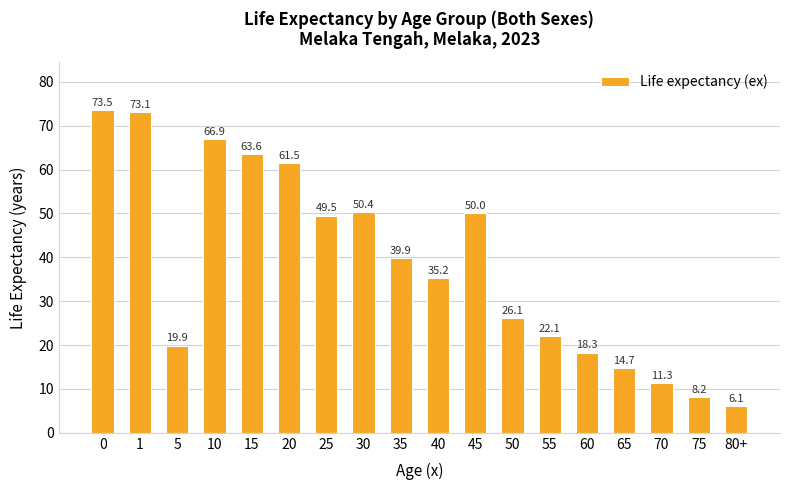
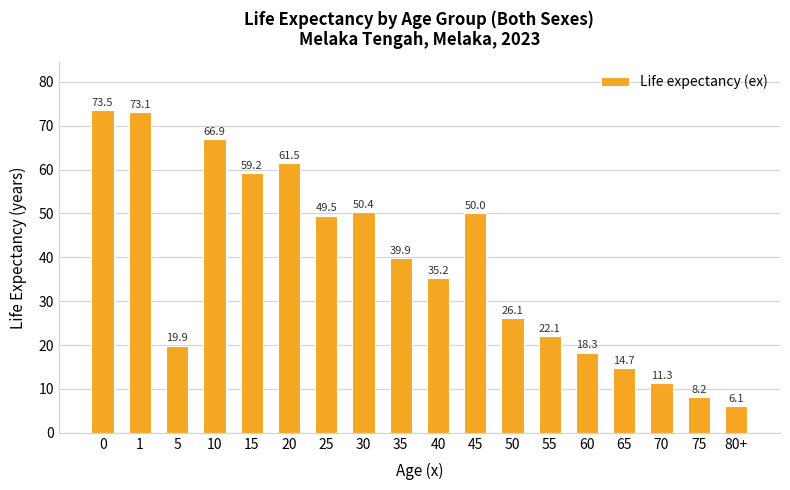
  {
    "0": 73.5,
    "1": 73.1,
    "5": 19.9,
    "10": 66.9,
-   "15": 63.6,
+   "15": 59.2,
    "20": 61.5,
    "25": 49.5,
    "30": 50.4,
    "35": 39.9,
    "40": 35.2,
    "45": 50.0,
    "50": 26.1,
    "55": 22.1,
    "60": 18.3,
    "65": 14.7,
    "70": 11.3,
    "75": 8.2,
    "80+": 6.1
  }
